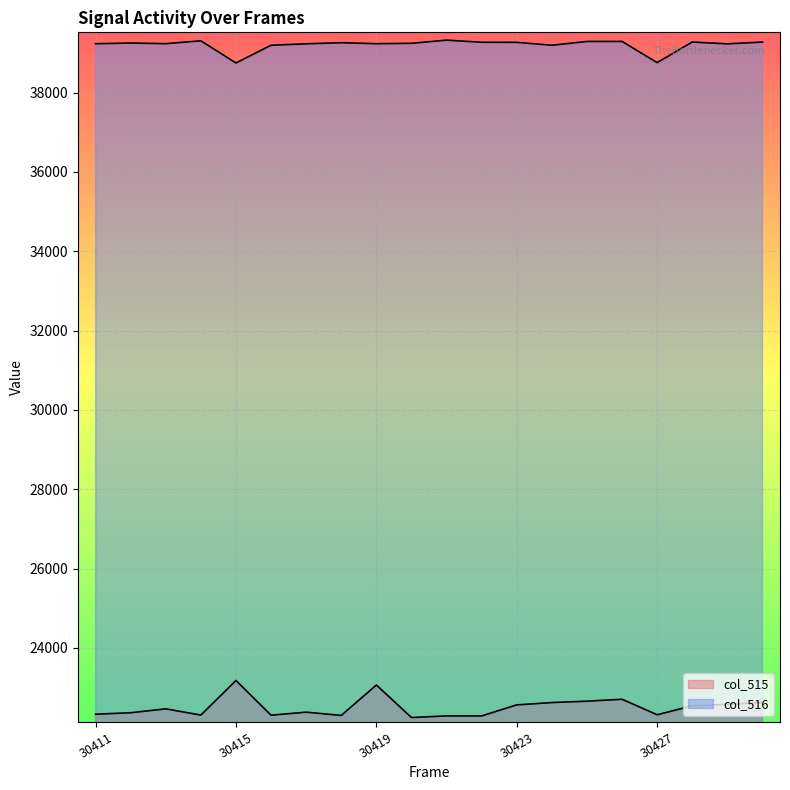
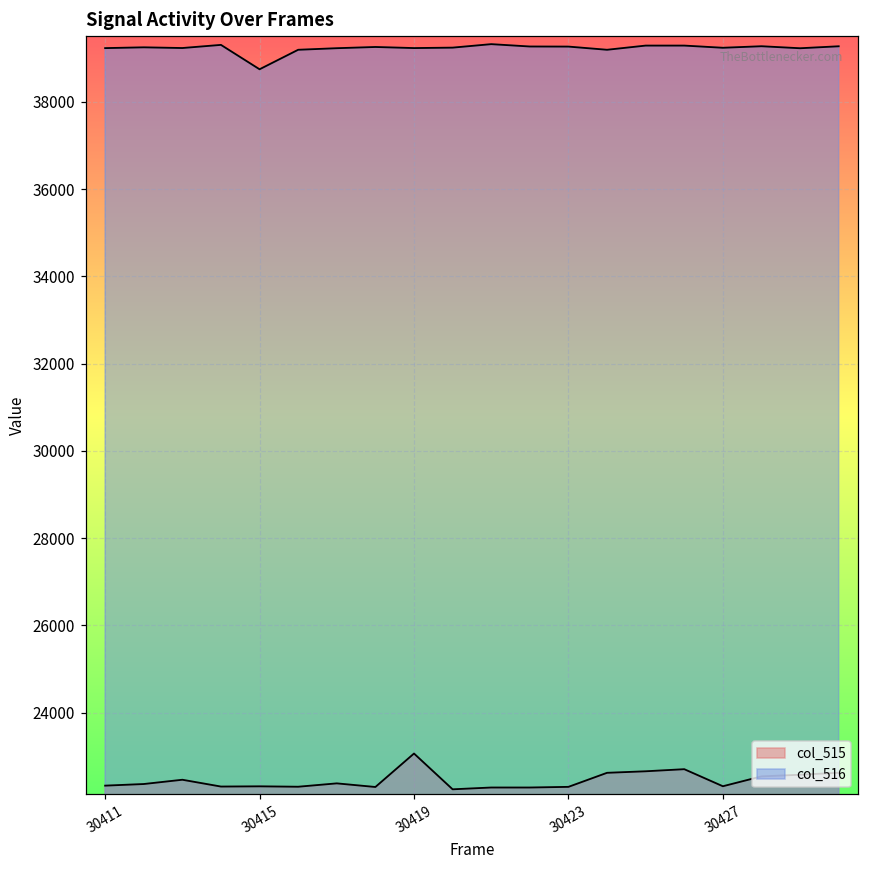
  {
    "col_515": {
      "30411": 22300,
-     "30415": 23200,
+     "30415": 22300,
      "30419": 23100,
-     "30423": 22600,
+     "30423": 22300,
      "30427": 22300
    },
    "col_516": {
      "30411": 39200,
      "30415": 38700,
      "30419": 39200,
      "30423": 39300,
-     "30427": 38800
+     "30427": 39200
    }
  }
